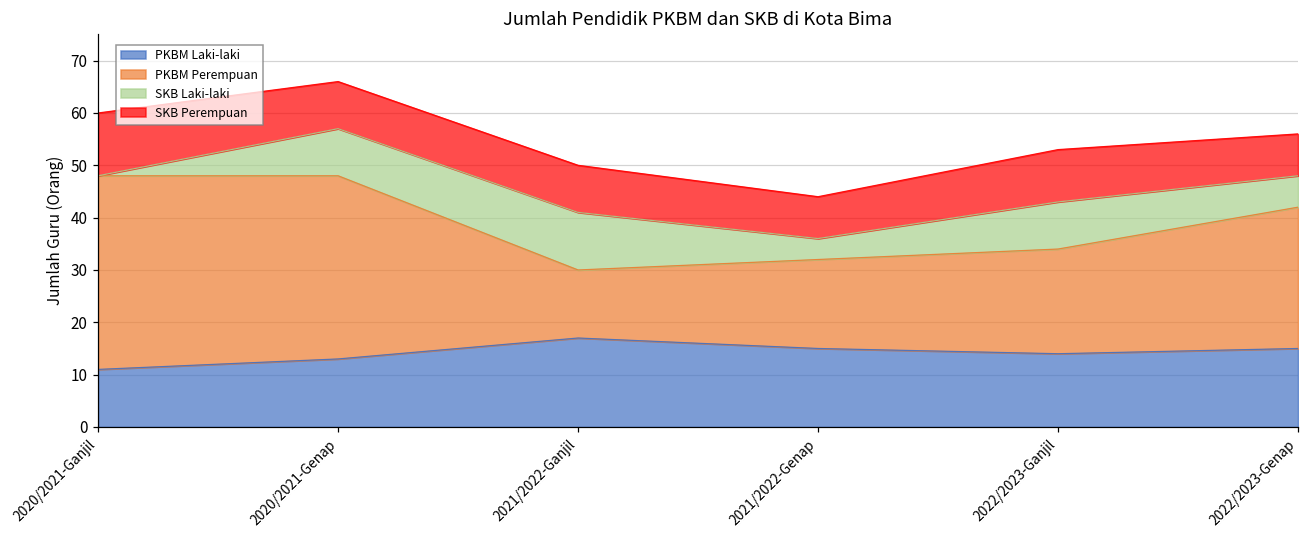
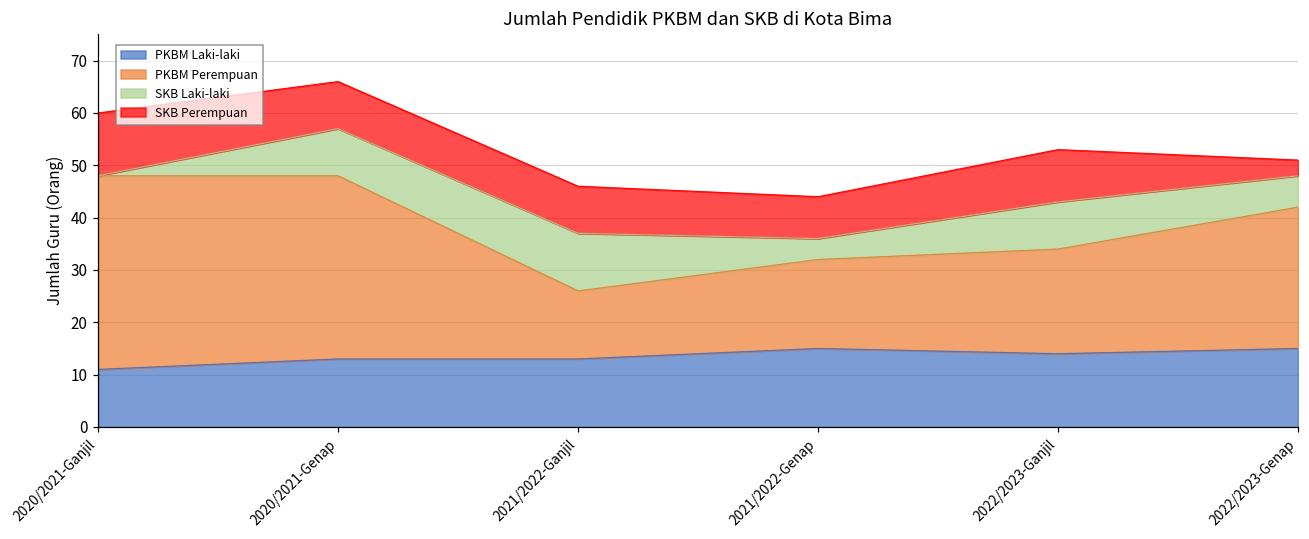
  {
    "PKBM Laki-laki": {
      "2020/2021-Ganjil": 11,
      "2020/2021-Genap": 13,
-     "2021/2022-Ganjil": 17,
+     "2021/2022-Ganjil": 13,
      "2021/2022-Genap": 15,
      "2022/2023-Ganjil": 14,
      "2022/2023-Genap": 15
    },
    "PKBM Perempuan": {
      "2020/2021-Genap": 35,
      "2021/2022-Ganjil": 13,
      "2021/2022-Genap": 17,
      "2022/2023-Ganjil": 20,
      "2022/2023-Genap": 27
    },
    "SKB Laki-laki": {
      "2020/2021-Genap": 9,
      "2021/2022-Ganjil": 11,
      "2021/2022-Genap": 4,
      "2022/2023-Ganjil": 9,
      "2022/2023-Genap": 6
    },
    "SKB Perempuan": {
      "2020/2021-Ganjil": 12,
      "2020/2021-Genap": 9,
      "2021/2022-Ganjil": 9,
      "2021/2022-Genap": 8,
      "2022/2023-Ganjil": 10,
-     "2022/2023-Genap": 8
+     "2022/2023-Genap": 3
    }
  }
